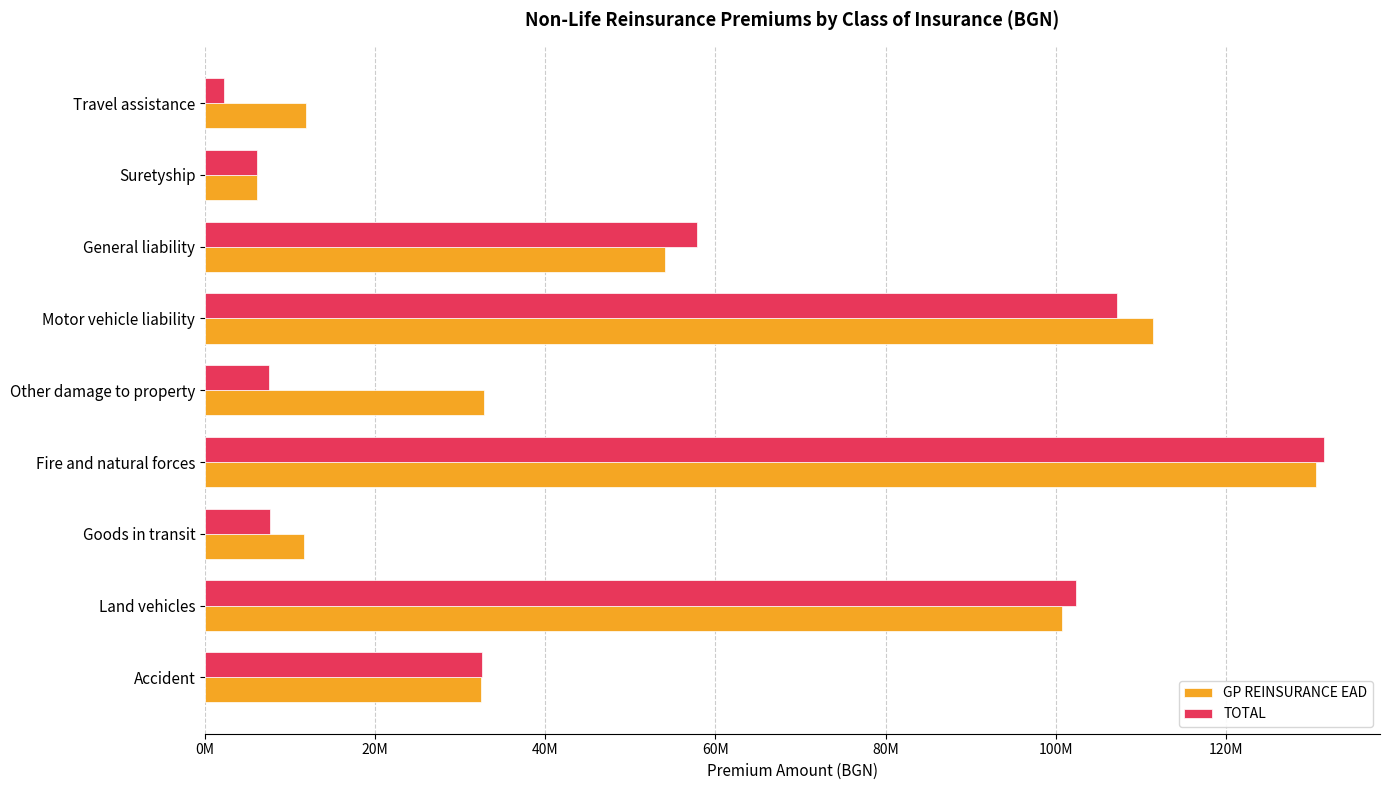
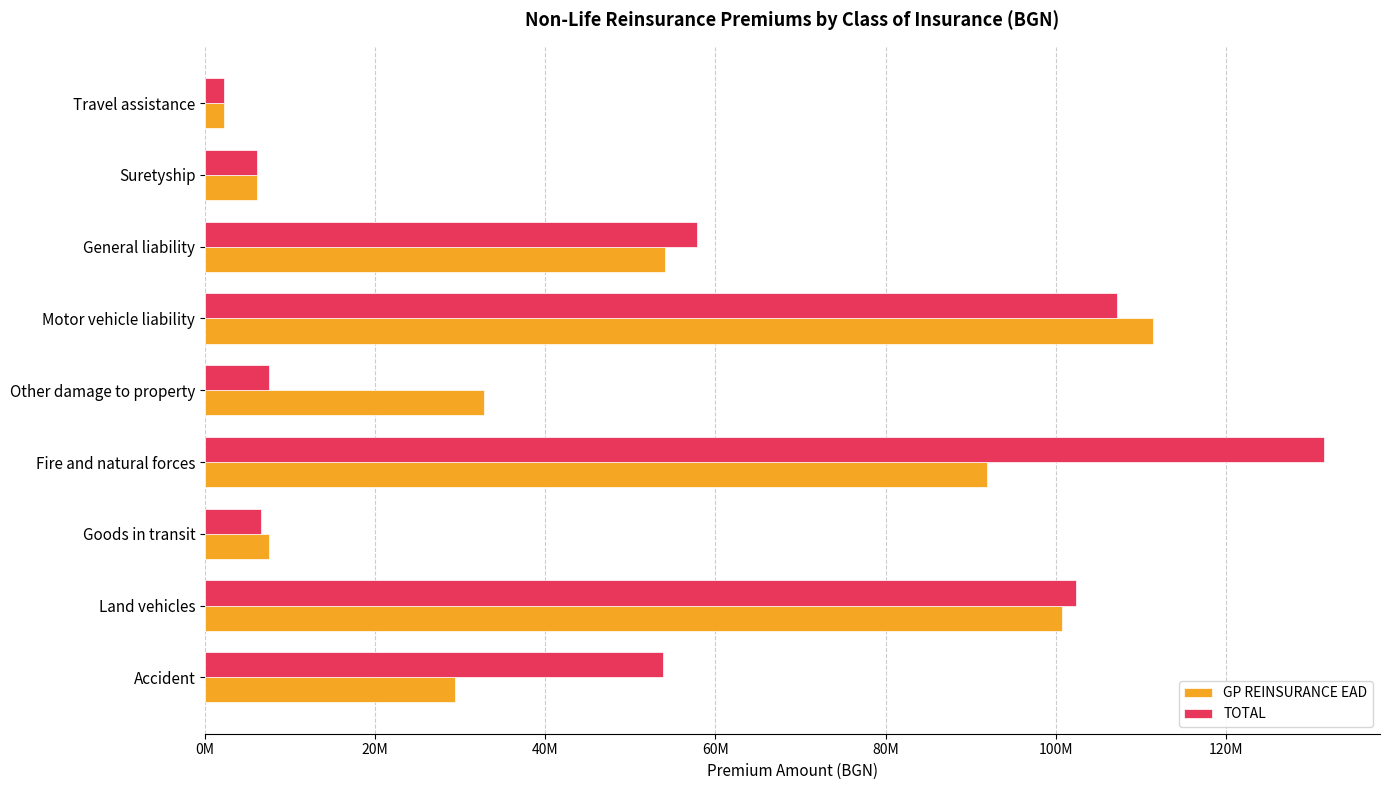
  {
    "GP REINSURANCE EAD": {
-     "Travel assistance": 12000000,
+     "Travel assistance": 2000000,
      "Suretyship": 6000000,
      "General liability": 54000000,
      "Motor vehicle liability": 111000000,
      "Other damage to property": 33000000,
-     "Fire and natural forces": 131000000,
-     "Goods in transit": 12000000,
+     "Fire and natural forces": 92000000,
+     "Goods in transit": 8000000,
      "Land vehicles": 101000000,
-     "Accident": 32000000
+     "Accident": 29000000
    },
    "TOTAL": {
      "Travel assistance": 2000000,
      "Suretyship": 6000000,
      "General liability": 58000000,
      "Motor vehicle liability": 107000000,
      "Other damage to property": 8000000,
      "Fire and natural forces": 132000000,
-     "Goods in transit": 8000000,
+     "Goods in transit": 7000000,
      "Land vehicles": 102000000,
-     "Accident": 33000000
+     "Accident": 54000000
    }
  }
